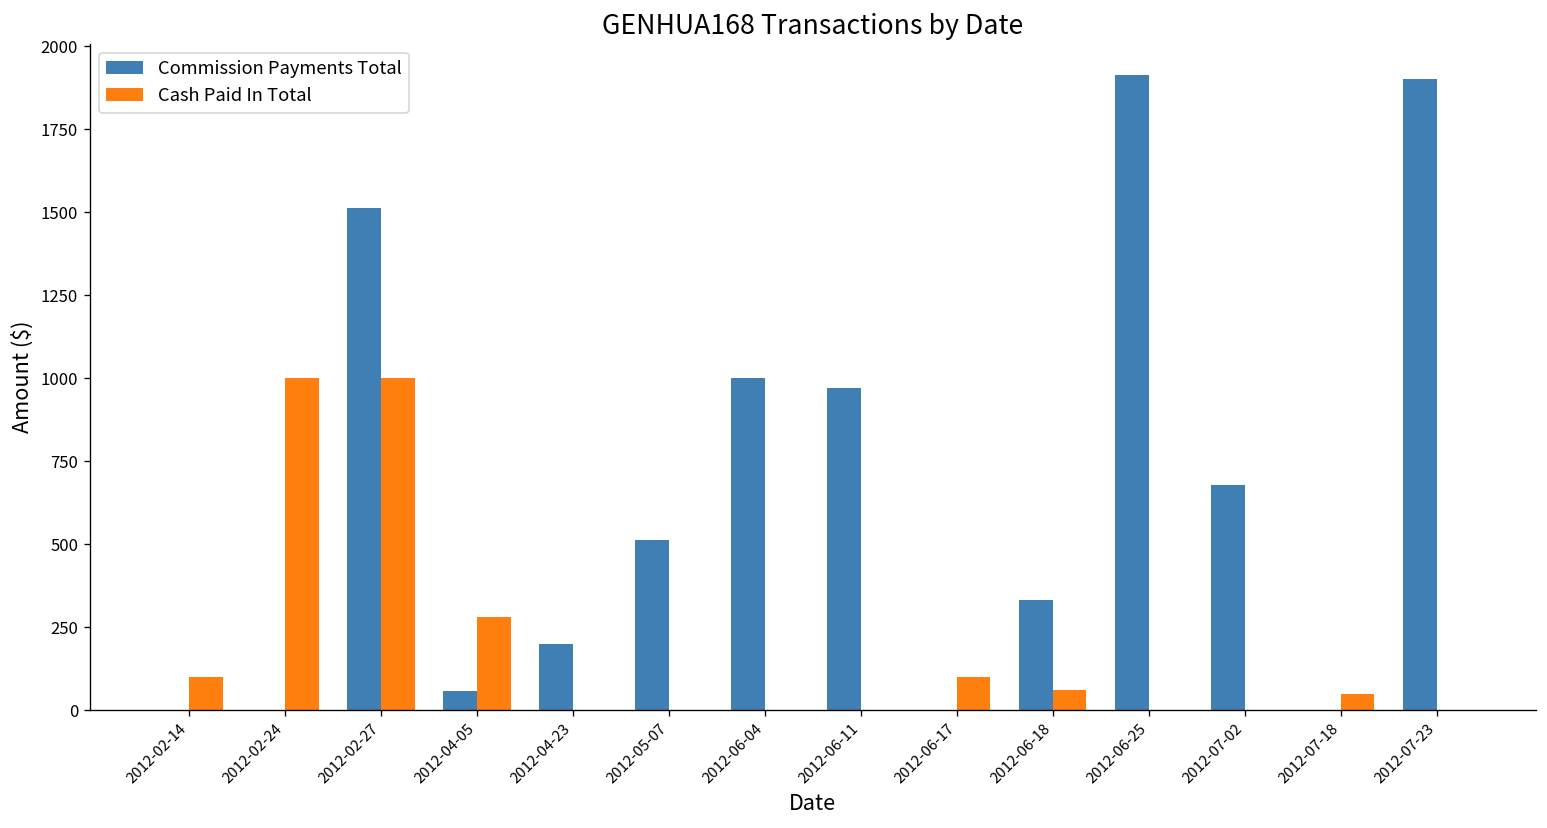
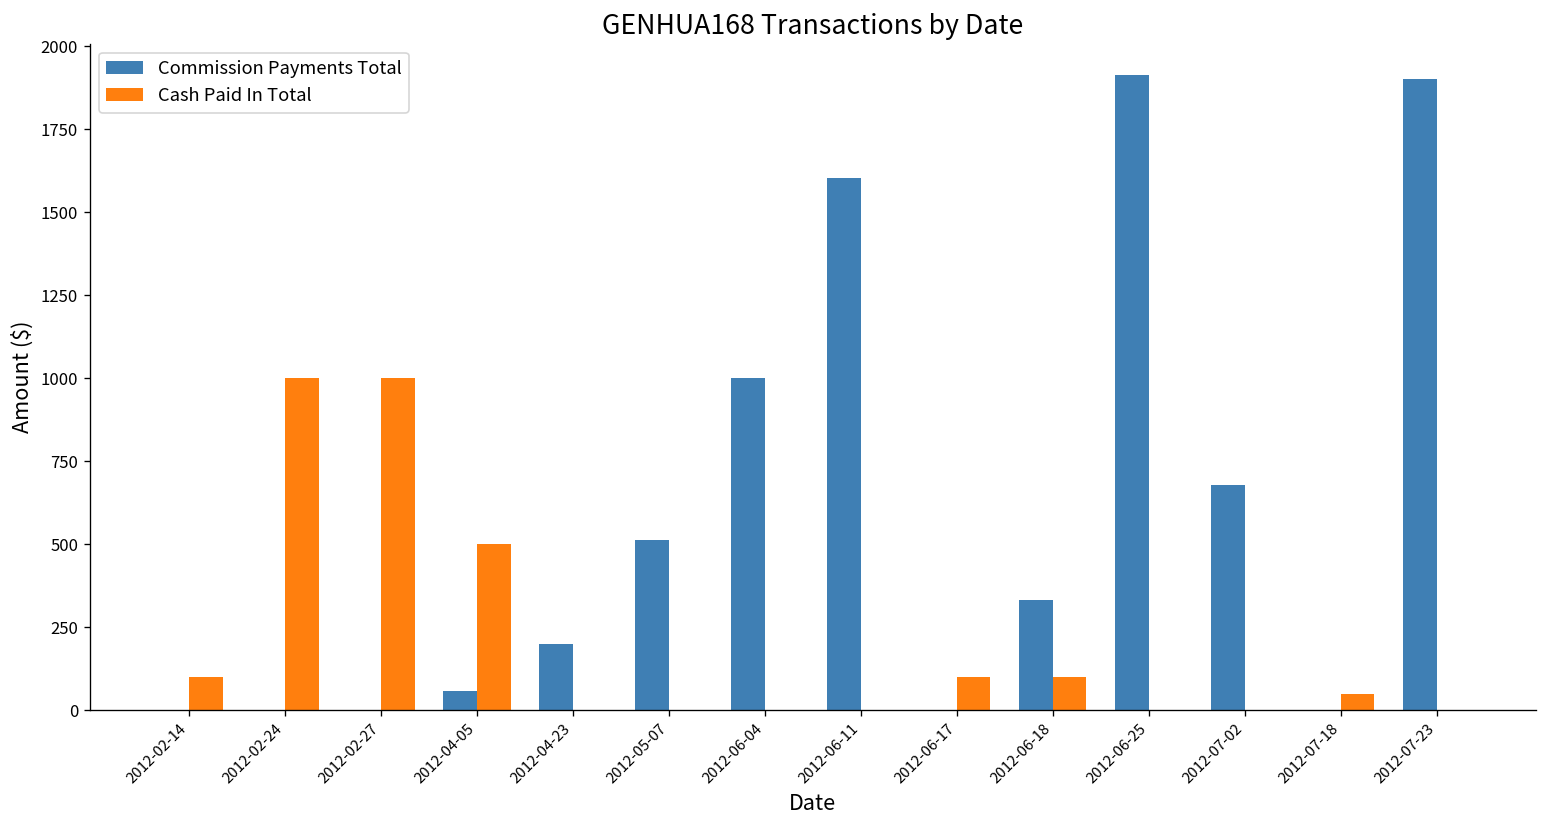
  {
    "Commission Payments Total": {
      "2012-02-14": 0,
      "2012-02-24": 0,
-     "2012-02-27": 1510,
+     "2012-02-27": 0,
      "2012-04-05": 60,
      "2012-04-23": 200,
      "2012-05-07": 510,
      "2012-06-04": 1000,
-     "2012-06-11": 970,
+     "2012-06-11": 1600,
      "2012-06-17": 0,
      "2012-06-18": 330,
      "2012-06-25": 1910,
      "2012-07-02": 680,
      "2012-07-18": 0,
      "2012-07-23": 1900
    },
    "Cash Paid In Total": {
      "2012-02-14": 100,
      "2012-02-24": 1000,
      "2012-02-27": 1000,
-     "2012-04-05": 280,
+     "2012-04-05": 500,
      "2012-04-23": 0,
      "2012-05-07": 0,
      "2012-06-04": 0,
      "2012-06-11": 0,
      "2012-06-17": 100,
-     "2012-06-18": 60,
+     "2012-06-18": 100,
      "2012-06-25": 0,
      "2012-07-02": 0,
      "2012-07-18": 50,
      "2012-07-23": 0
    }
  }
